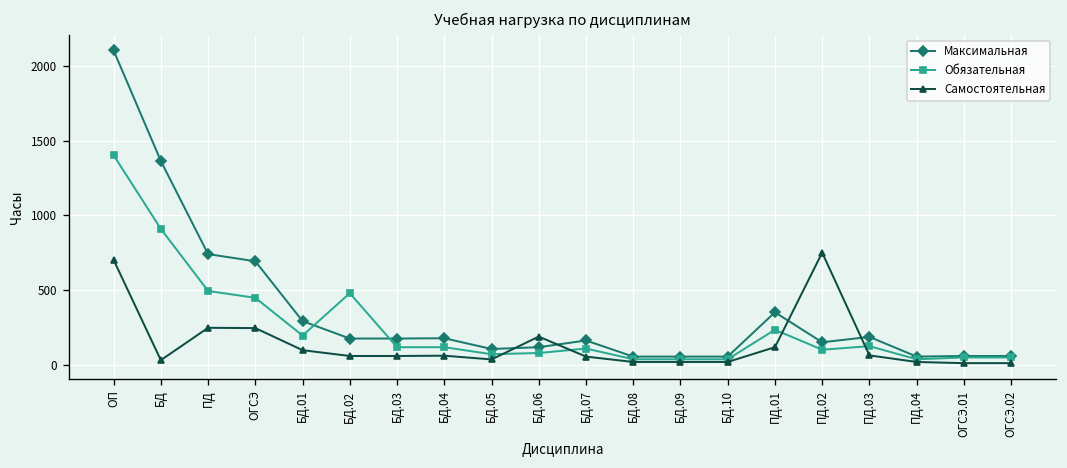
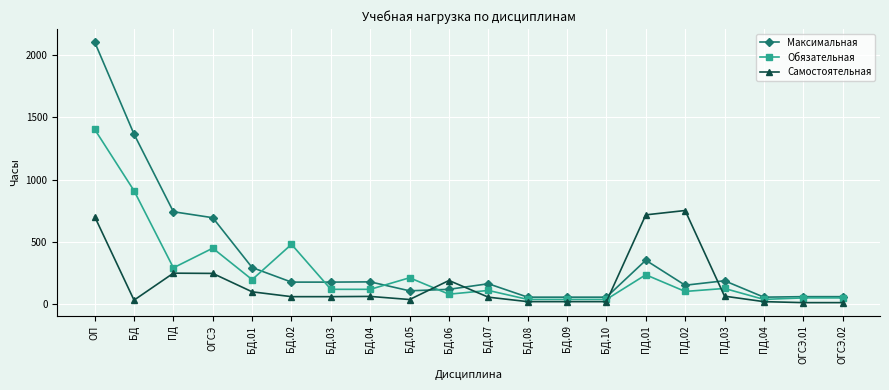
  {
    "Максимальная": {
      "ОП": 2110,
      "БД": 1370,
      "ПД": 740,
      "ОГСЭ": 690,
      "БД.01": 290,
      "БД.02": 180,
      "БД.03": 180,
      "БД.04": 180,
      "БД.05": 110,
      "БД.06": 120,
      "БД.07": 160,
      "ПД.01": 350,
      "ПД.02": 150,
      "ПД.03": 190
    },
    "Обязательная": {
      "ОП": 1400,
      "БД": 910,
-     "ПД": 490,
+     "ПД": 290,
      "ОГСЭ": 450,
      "БД.01": 200,
      "БД.02": 480,
      "БД.03": 120,
      "БД.04": 120,
-     "БД.05": 70,
+     "БД.05": 210,
      "БД.06": 80,
      "БД.07": 110,
      "ПД.01": 230,
      "ПД.02": 100,
      "ПД.03": 120
    },
    "Самостоятельная": {
      "ОП": 700,
      "БД": 30,
      "ПД": 250,
      "ОГСЭ": 250,
      "БД.01": 100,
      "БД.02": 60,
      "БД.03": 60,
      "БД.04": 60,
      "БД.05": 40,
      "БД.06": 190,
      "БД.07": 50,
-     "ПД.01": 120,
+     "ПД.01": 720,
      "ПД.02": 750,
      "ПД.03": 60,
      "ОГСЭ.01": 10,
      "ОГСЭ.02": 10
    }
  }
